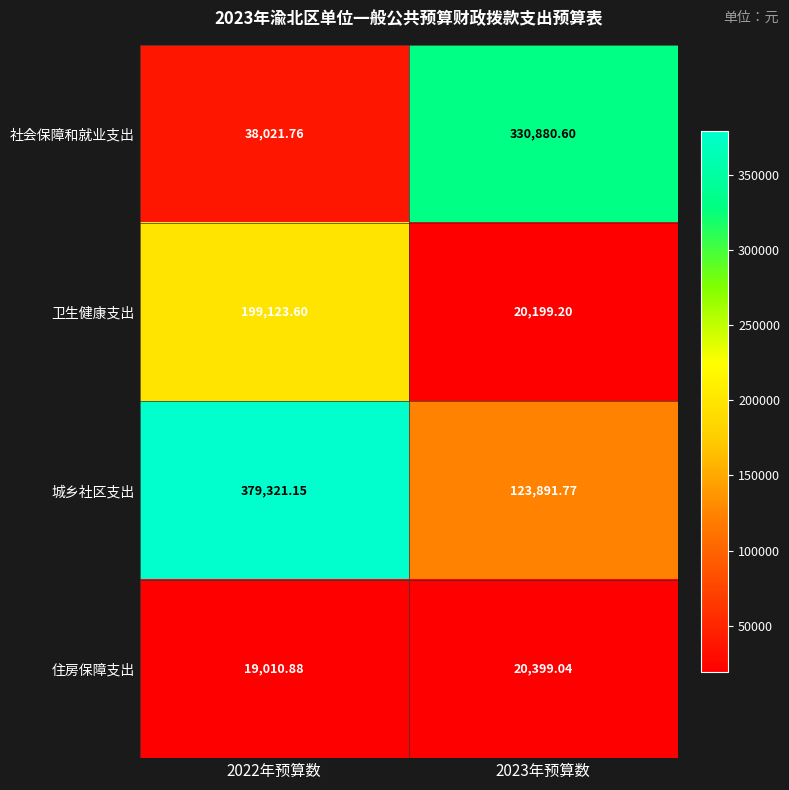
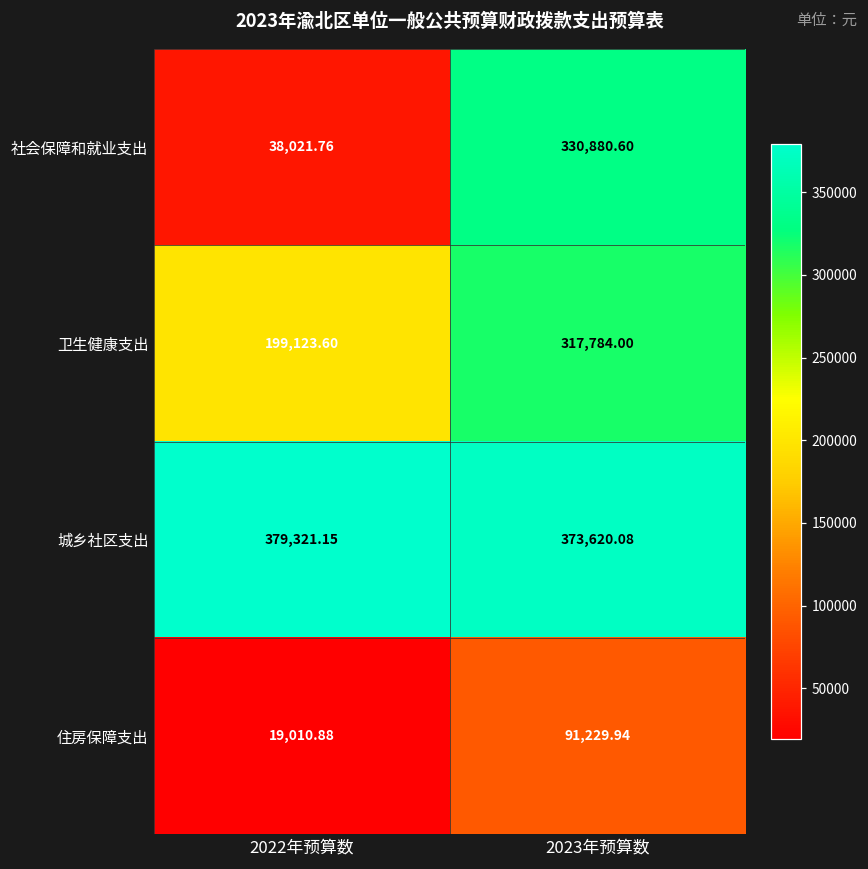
  {
    "社会保障和就业支出": {
      "2022年预算数": "38,021.76",
      "2023年预算数": "330,880.60"
    },
    "卫生健康支出": {
      "2022年预算数": "199,123.60",
-     "2023年预算数": "20,199.20"
+     "2023年预算数": "317,784.00"
    },
    "城乡社区支出": {
      "2022年预算数": "379,321.15",
-     "2023年预算数": "123,891.77"
+     "2023年预算数": "373,620.08"
    },
    "住房保障支出": {
      "2022年预算数": "19,010.88",
-     "2023年预算数": "20,399.04"
+     "2023年预算数": "91,229.94"
    }
  }
